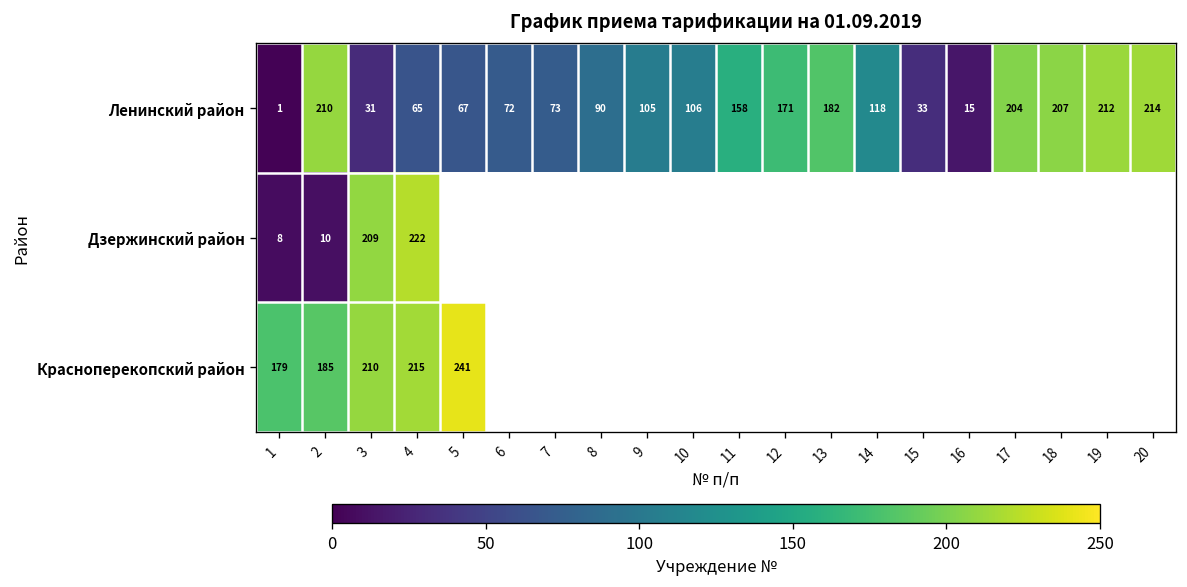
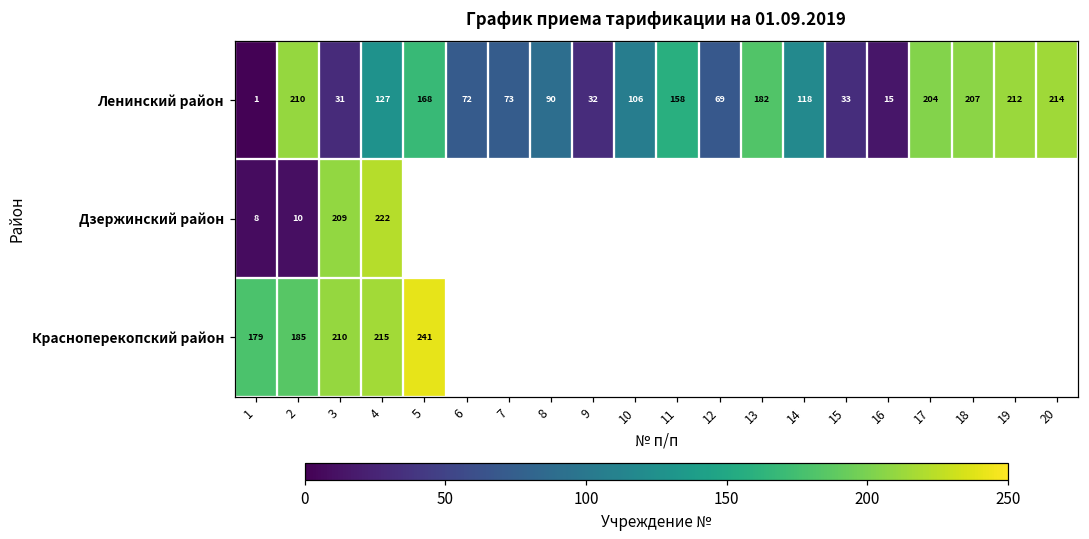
  {
    "Ленинский район": {
      "1": 1,
      "2": 210,
      "3": 31,
-     "4": 65,
-     "5": 67,
+     "4": 127,
+     "5": 168,
      "6": 72,
      "7": 73,
      "8": 90,
-     "9": 105,
+     "9": 32,
      "10": 106,
      "11": 158,
-     "12": 171,
+     "12": 69,
      "13": 182,
      "14": 118,
      "15": 33,
      "16": 15,
      "17": 204,
      "18": 207,
      "19": 212,
      "20": 214
    },
    "Дзержинский район": {
      "1": 8,
      "2": 10,
      "3": 209,
      "4": 222
    },
    "Красноперекопский район": {
      "1": 179,
      "2": 185,
      "3": 210,
      "4": 215,
      "5": 241
    }
  }
